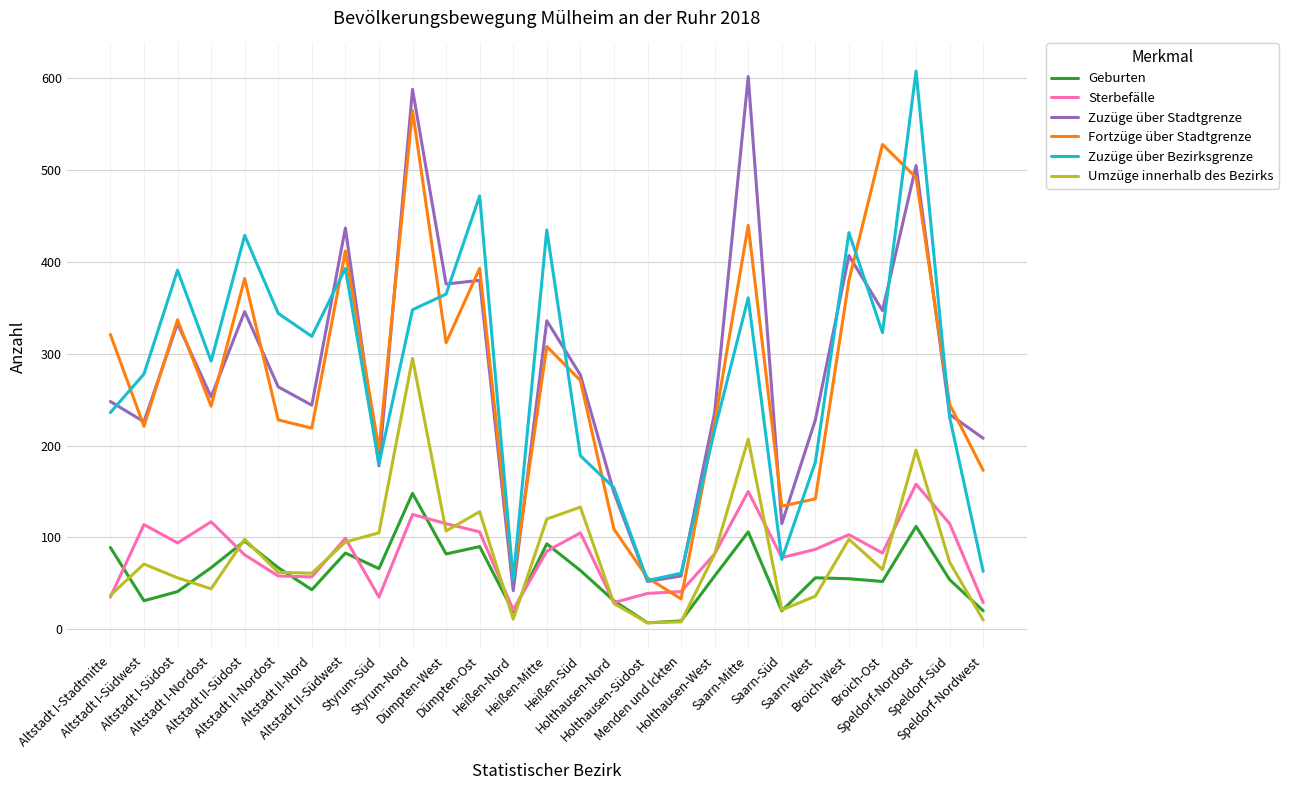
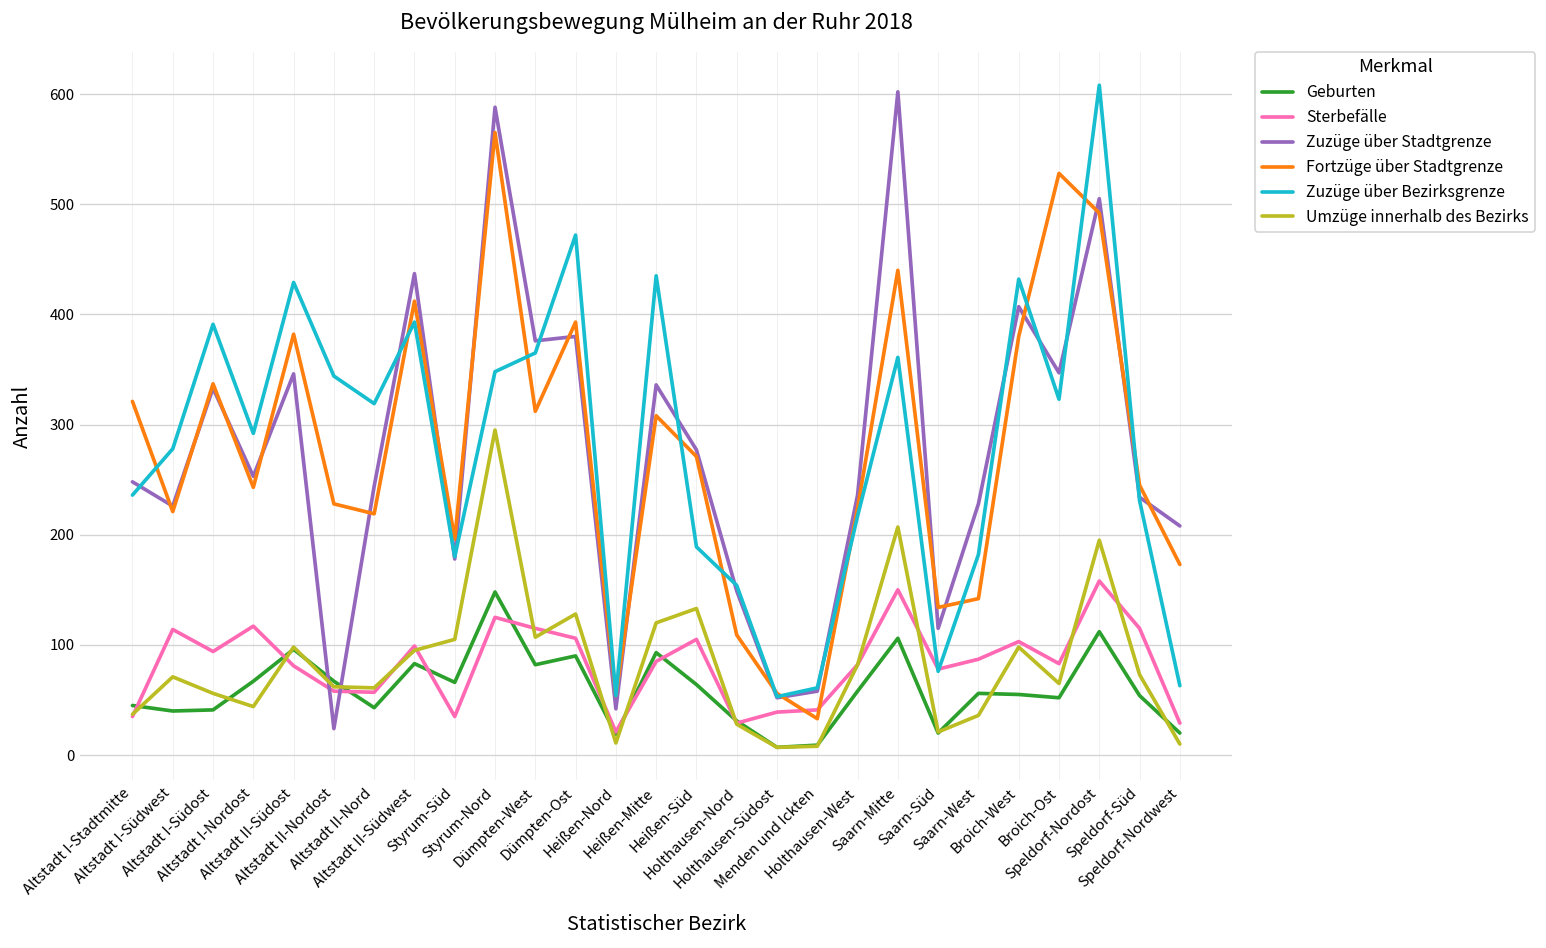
  {
    "Geburten": {
-     "Altstadt I-Stadtmitte": 90,
-     "Altstadt I-Südwest": 30,
+     "Altstadt I-Stadtmitte": 50,
+     "Altstadt I-Südwest": 40,
      "Altstadt I-Südost": 40,
      "Altstadt I-Nordost": 70,
      "Altstadt II-Nordost": 70,
      "Altstadt II-Nord": 40,
      "Altstadt II-Südwest": 80,
      "Styrum-Süd": 70,
      "Styrum-Nord": 150,
      "Dümpten-West": 80,
      "Dümpten-Ost": 90,
      "Heißen-Mitte": 90,
      "Heißen-Süd": 60,
      "Holthausen-West": 60,
      "Saarn-Mitte": 110,
      "Saarn-West": 60,
      "Broich-West": 60,
      "Broich-Ost": 50,
      "Speldorf-Nordost": 110,
      "Speldorf-Süd": 50,
      "Speldorf-Nordwest": 20
    },
    "Sterbefälle": {
      "Altstadt I-Südwest": 110,
      "Altstadt I-Südost": 90,
      "Altstadt I-Nordost": 120,
      "Altstadt II-Südost": 80,
      "Altstadt II-Nordost": 60,
      "Altstadt II-Nord": 60,
      "Altstadt II-Südwest": 100,
      "Styrum-Süd": 40,
      "Styrum-Nord": 130,
      "Dümpten-West": 120,
      "Dümpten-Ost": 110,
      "Heißen-Mitte": 90,
      "Heißen-Süd": 110,
      "Holthausen-Südost": 40,
      "Menden und Ickten": 40,
      "Saarn-Mitte": 150,
      "Saarn-West": 90,
      "Broich-West": 100,
      "Broich-Ost": 80,
      "Speldorf-Nordost": 160,
      "Speldorf-Süd": 120,
      "Speldorf-Nordwest": 30
    },
    "Zuzüge über Stadtgrenze": {
      "Altstadt I-Stadtmitte": 250,
      "Altstadt I-Südwest": 230,
      "Altstadt I-Südost": 330,
      "Altstadt I-Nordost": 250,
      "Altstadt II-Südost": 350,
-     "Altstadt II-Nordost": 260,
+     "Altstadt II-Nordost": 20,
      "Altstadt II-Nord": 240,
      "Altstadt II-Südwest": 440,
      "Styrum-Nord": 590,
      "Dümpten-West": 380,
      "Dümpten-Ost": 380,
      "Heißen-Nord": 40,
      "Heißen-Mitte": 340,
      "Heißen-Süd": 280,
      "Holthausen-Nord": 150,
      "Menden und Ickten": 60,
      "Holthausen-West": 240,
      "Saarn-Mitte": 600,
      "Saarn-Süd": 120,
      "Saarn-West": 230,
      "Broich-West": 410,
      "Broich-Ost": 350,
      "Speldorf-Nordost": 510,
      "Speldorf-Süd": 230,
      "Speldorf-Nordwest": 210
    },
    "Fortzüge über Stadtgrenze": {
      "Altstadt I-Stadtmitte": 320,
      "Altstadt I-Südwest": 220,
      "Altstadt I-Südost": 340,
      "Altstadt I-Nordost": 240,
      "Altstadt II-Südost": 380,
      "Altstadt II-Nordost": 230,
      "Altstadt II-Nord": 220,
      "Altstadt II-Südwest": 410,
      "Styrum-Süd": 200,
      "Styrum-Nord": 570,
      "Dümpten-West": 310,
      "Dümpten-Ost": 390,
      "Heißen-Mitte": 310,
      "Heißen-Süd": 270,
      "Holthausen-Nord": 110,
      "Holthausen-Südost": 60,
      "Menden und Ickten": 30,
      "Holthausen-West": 220,
      "Saarn-Mitte": 440,
      "Saarn-Süd": 130,
      "Saarn-West": 140,
      "Broich-West": 380,
      "Broich-Ost": 530,
      "Speldorf-Nordost": 490,
      "Speldorf-Süd": 250,
      "Speldorf-Nordwest": 170
    },
    "Zuzüge über Bezirksgrenze": {
      "Altstadt I-Stadtmitte": 240,
      "Altstadt I-Südwest": 280,
      "Altstadt I-Südost": 390,
      "Altstadt I-Nordost": 290,
      "Altstadt II-Südost": 430,
      "Altstadt II-Nordost": 340,
      "Altstadt II-Nord": 320,
      "Altstadt II-Südwest": 390,
      "Styrum-Nord": 350,
      "Dümpten-West": 370,
      "Dümpten-Ost": 470,
      "Heißen-Mitte": 440,
      "Heißen-Süd": 190,
      "Holthausen-Nord": 150,
      "Menden und Ickten": 60,
      "Holthausen-West": 220,
      "Saarn-Mitte": 360,
      "Saarn-West": 180,
      "Broich-West": 430,
      "Broich-Ost": 320,
      "Speldorf-Nordost": 610,
      "Speldorf-Süd": 230,
      "Speldorf-Nordwest": 60
    },
    "Umzüge innerhalb des Bezirks": {
      "Altstadt I-Südwest": 70,
      "Altstadt I-Südost": 60,
      "Altstadt I-Nordost": 40,
      "Altstadt II-Nordost": 60,
      "Altstadt II-Nord": 60,
      "Altstadt II-Südwest": 100,
      "Styrum-Süd": 110,
      "Styrum-Nord": 300,
      "Dümpten-West": 110,
      "Dümpten-Ost": 130,
      "Heißen-Nord": 10,
      "Heißen-Mitte": 120,
      "Heißen-Süd": 130,
      "Saarn-Mitte": 210,
      "Saarn-West": 40,
      "Broich-West": 100,
      "Broich-Ost": 70,
      "Speldorf-Nordost": 200,
      "Speldorf-Süd": 70,
      "Speldorf-Nordwest": 10
    }
  }
